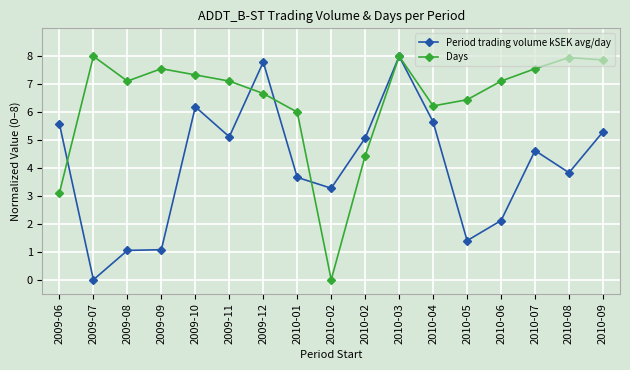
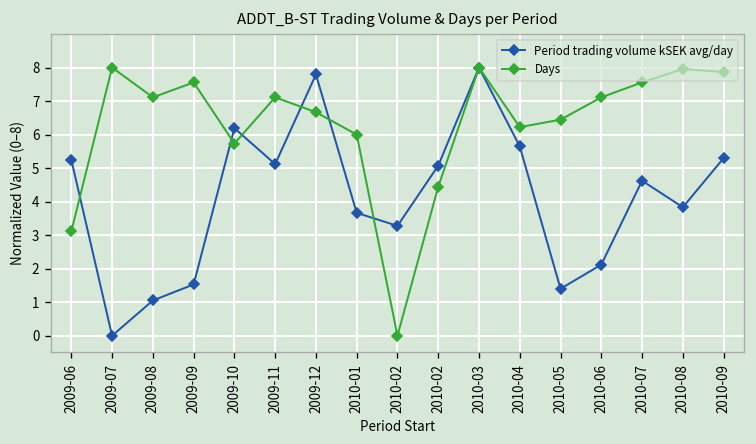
  {
    "Period trading volume kSEK avg/day": {
-     "2009-06": 5.6,
+     "2009-06": 5.2,
      "2009-07": 0.0,
      "2009-08": 1.1,
-     "2009-09": 1.1,
+     "2009-09": 1.5,
      "2009-10": 6.2,
      "2009-11": 5.1,
      "2009-12": 7.8,
      "2010-01": 3.7,
      "2010-04": 5.6,
      "2010-05": 1.4,
      "2010-06": 2.1,
      "2010-07": 4.6,
      "2010-08": 3.8,
      "2010-09": 5.3
    },
    "Days": {
      "2009-06": 3.1,
      "2009-07": 8.0,
      "2009-08": 7.1,
      "2009-09": 7.6,
-     "2009-10": 7.3,
+     "2009-10": 5.7,
      "2009-11": 7.1,
      "2009-12": 6.7,
      "2010-01": 6.0,
      "2010-04": 6.2,
      "2010-05": 6.4,
      "2010-06": 7.1,
      "2010-07": 7.6
    }
  }
